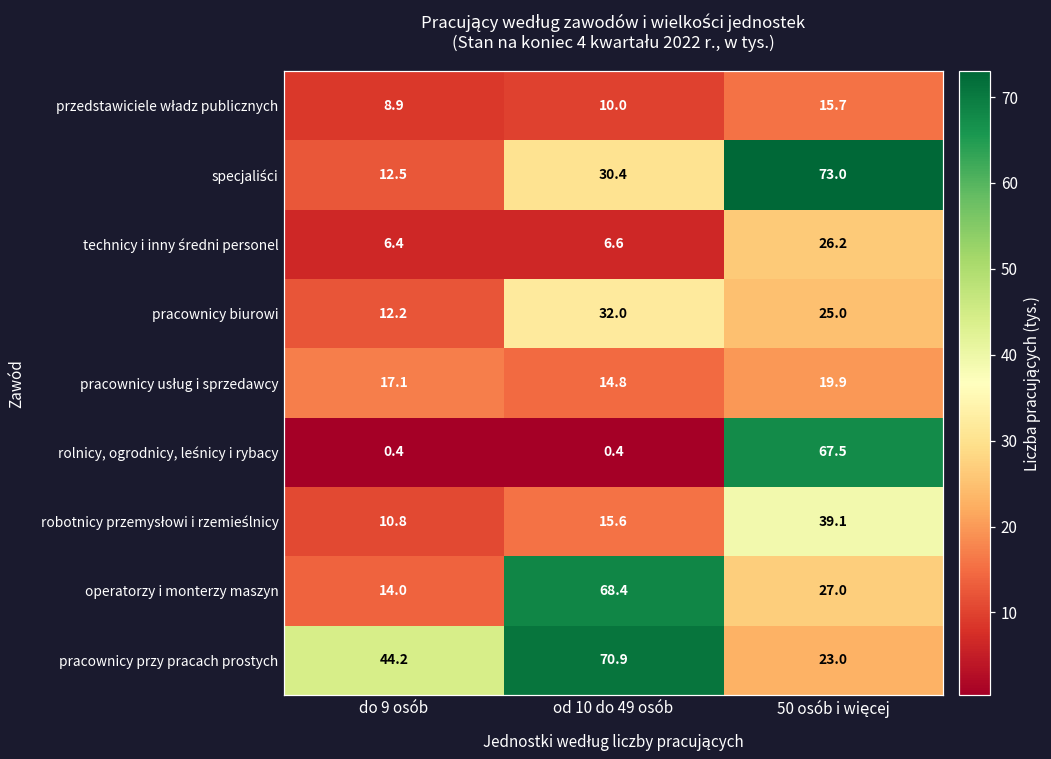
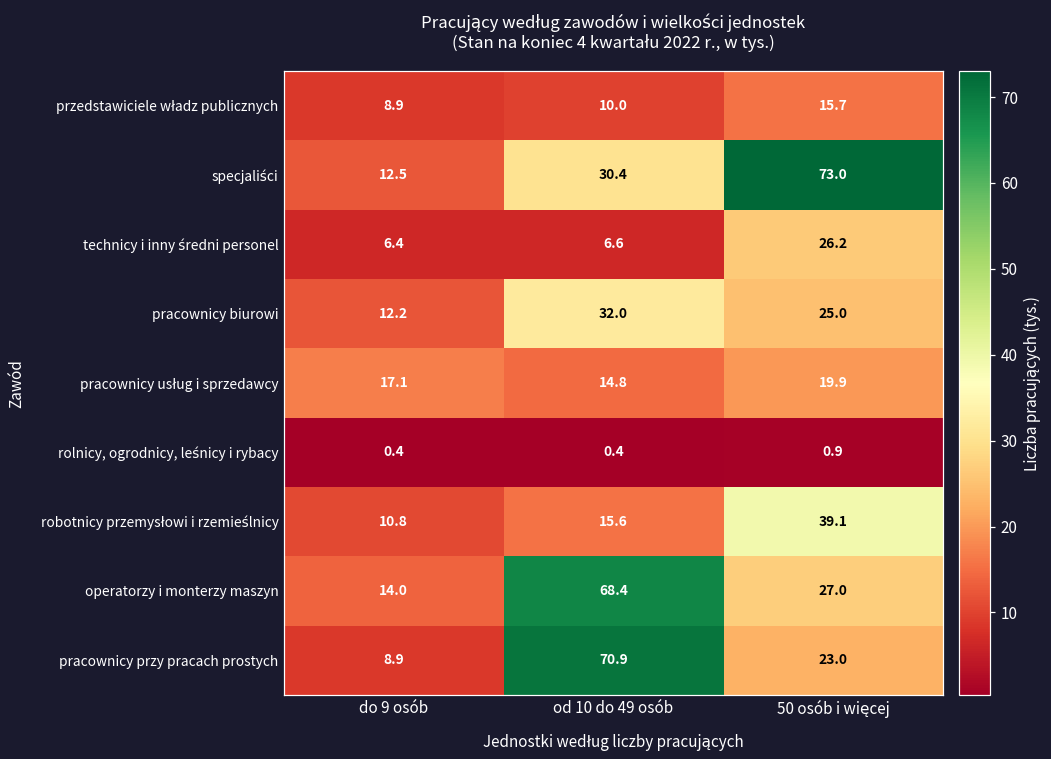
  {
    "przedstawiciele władz publicznych": {
      "do 9 osób": 8.9,
      "od 10 do 49 osób": 10.0,
      "50 osób i więcej": 15.7
    },
    "specjaliści": {
      "do 9 osób": 12.5,
      "od 10 do 49 osób": 30.4,
      "50 osób i więcej": 73.0
    },
    "technicy i inny średni personel": {
      "do 9 osób": 6.4,
      "od 10 do 49 osób": 6.6,
      "50 osób i więcej": 26.2
    },
    "pracownicy biurowi": {
      "do 9 osób": 12.2,
      "od 10 do 49 osób": 32.0,
      "50 osób i więcej": 25.0
    },
    "pracownicy usług i sprzedawcy": {
      "do 9 osób": 17.1,
      "od 10 do 49 osób": 14.8,
      "50 osób i więcej": 19.9
    },
    "rolnicy, ogrodnicy, leśnicy i rybacy": {
      "do 9 osób": 0.4,
      "od 10 do 49 osób": 0.4,
-     "50 osób i więcej": 67.5
+     "50 osób i więcej": 0.9
    },
    "robotnicy przemysłowi i rzemieślnicy": {
      "do 9 osób": 10.8,
      "od 10 do 49 osób": 15.6,
      "50 osób i więcej": 39.1
    },
    "operatorzy i monterzy maszyn": {
      "do 9 osób": 14.0,
      "od 10 do 49 osób": 68.4,
      "50 osób i więcej": 27.0
    },
    "pracownicy przy pracach prostych": {
-     "do 9 osób": 44.2,
+     "do 9 osób": 8.9,
      "od 10 do 49 osób": 70.9,
      "50 osób i więcej": 23.0
    }
  }
